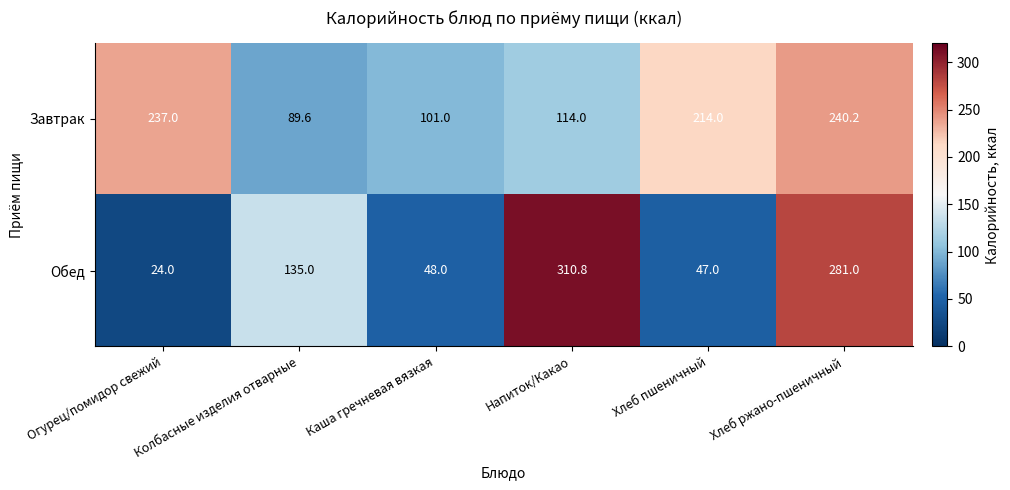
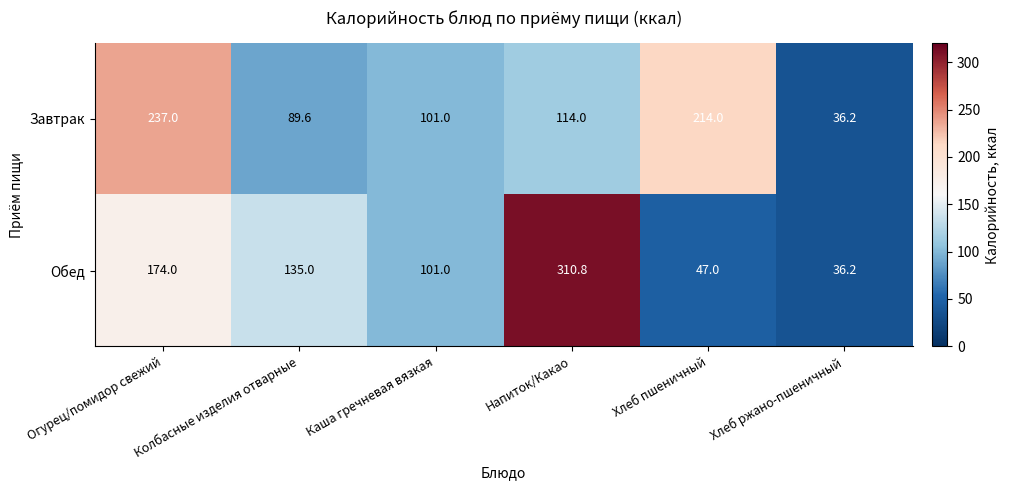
  {
    "Завтрак": {
      "Огурец/помидор свежий": 237.0,
      "Колбасные изделия отварные": 89.6,
      "Каша гречневая вязкая": 101.0,
      "Напиток/Какао": 114.0,
      "Хлеб пшеничный": 214.0,
-     "Хлеб ржано-пшеничный": 240.2
+     "Хлеб ржано-пшеничный": 36.2
    },
    "Обед": {
-     "Огурец/помидор свежий": 24.0,
+     "Огурец/помидор свежий": 174.0,
      "Колбасные изделия отварные": 135.0,
-     "Каша гречневая вязкая": 48.0,
+     "Каша гречневая вязкая": 101.0,
      "Напиток/Какао": 310.8,
      "Хлеб пшеничный": 47.0,
-     "Хлеб ржано-пшеничный": 281.0
+     "Хлеб ржано-пшеничный": 36.2
    }
  }
